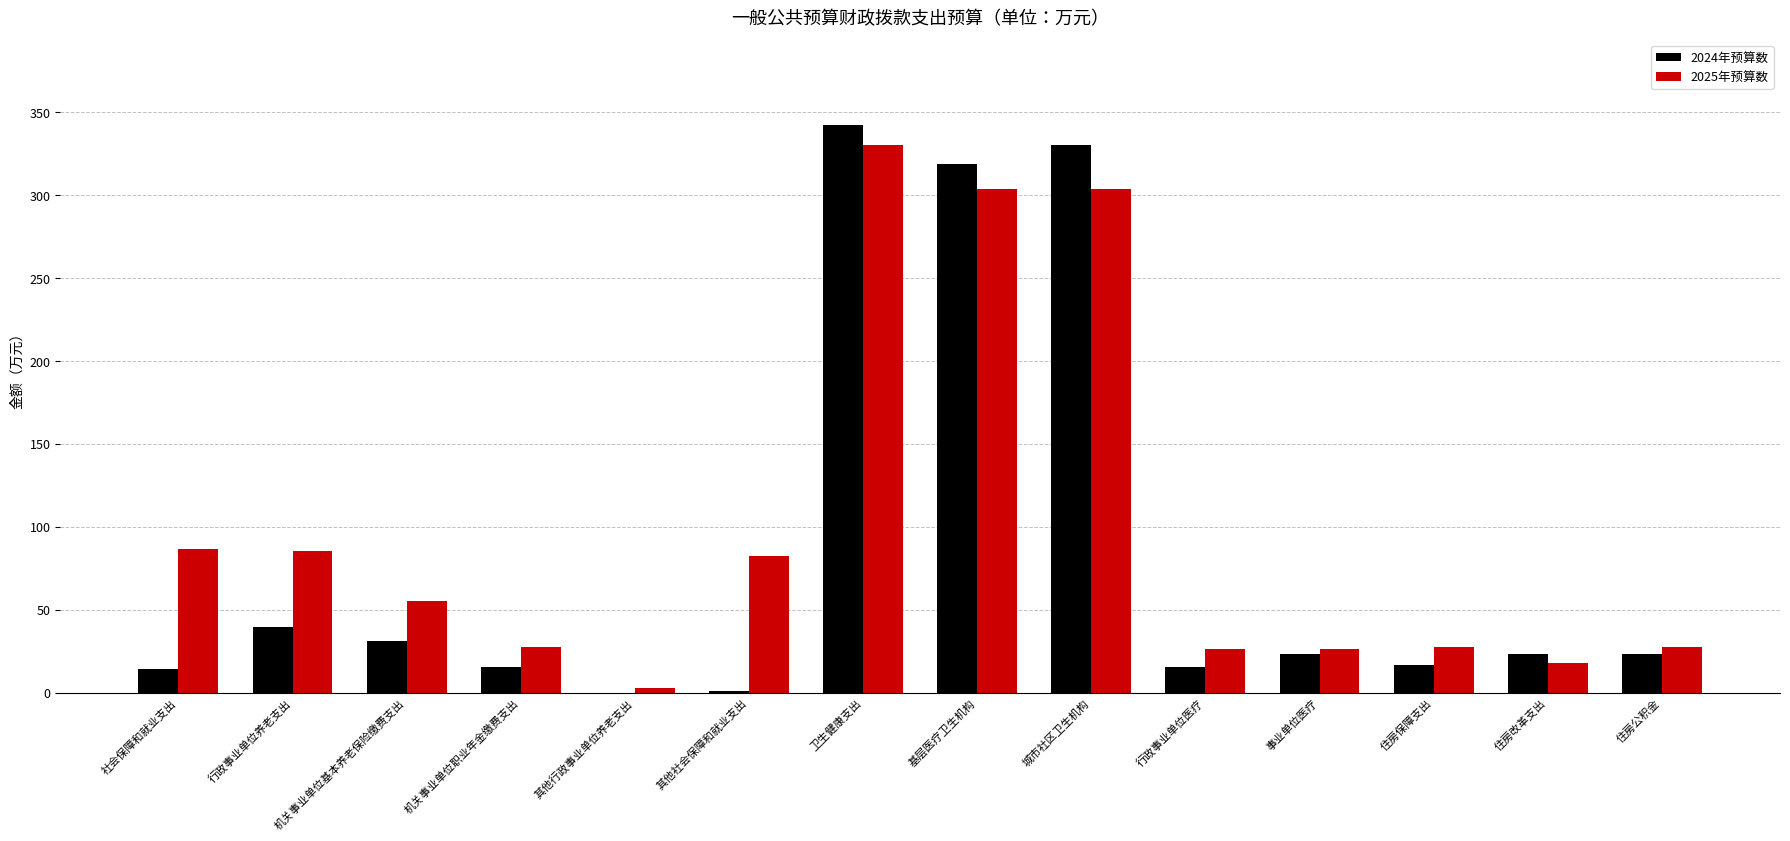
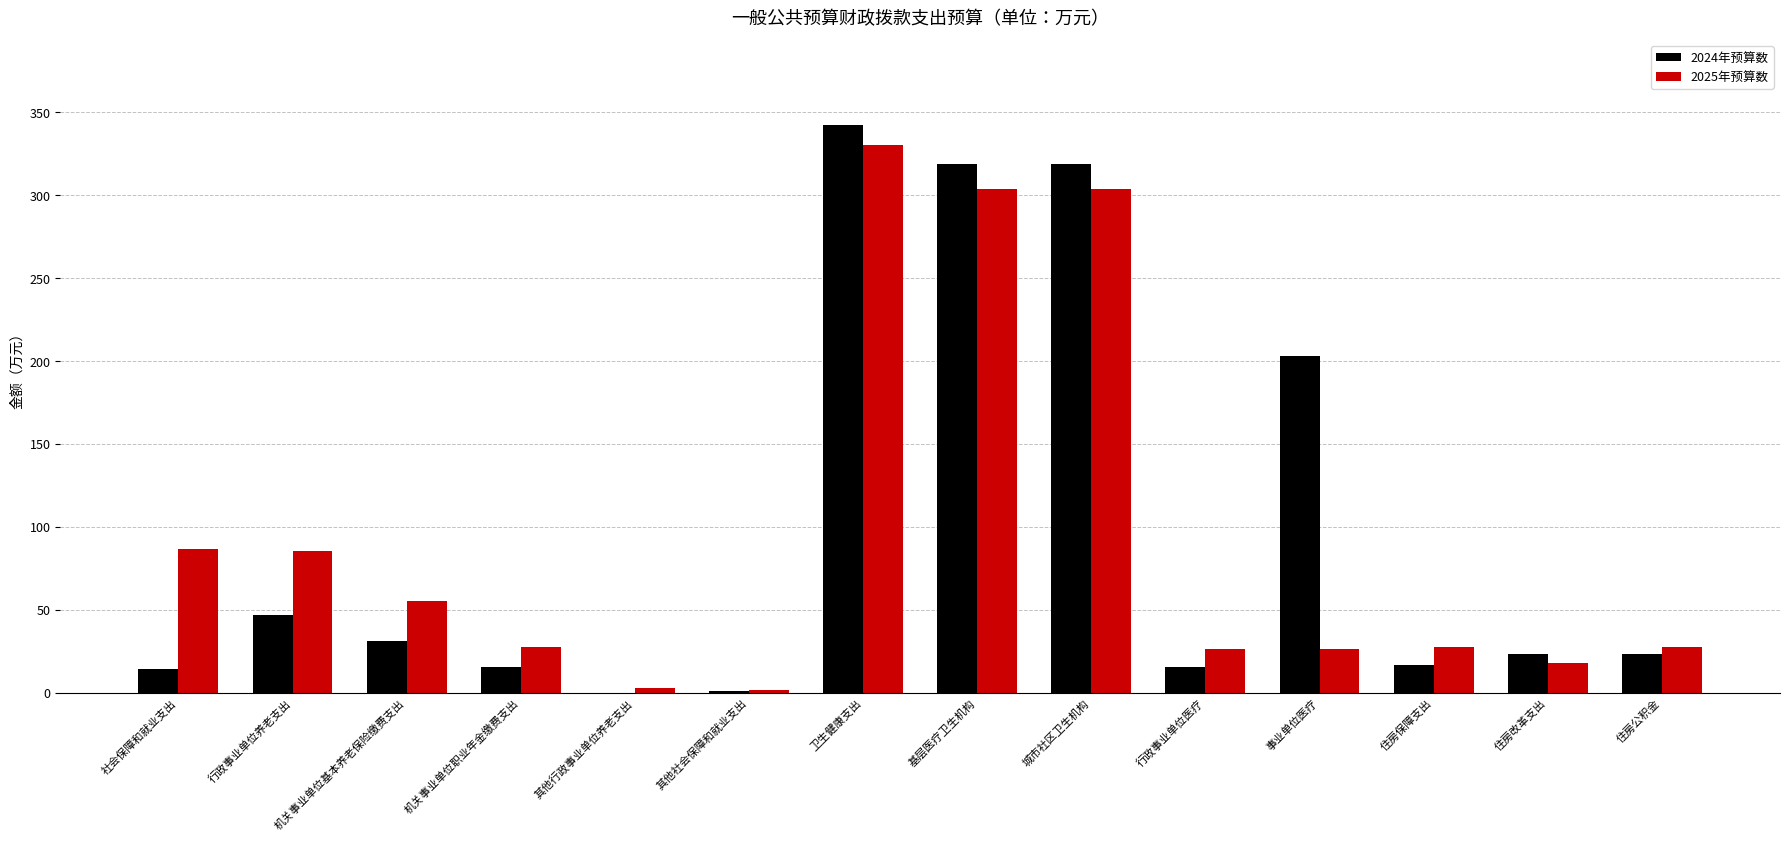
  {
    "2024年预算数": {
      "社会保障和就业支出": 14,
-     "行政事业单位养老支出": 39,
+     "行政事业单位养老支出": 47,
      "机关事业单位基本养老保险缴费支出": 31,
      "机关事业单位职业年金缴费支出": 16,
      "其他行政事业单位养老支出": 0,
      "卫生健康支出": 342,
      "基层医疗卫生机构": 319,
-     "城市社区卫生机构": 330,
+     "城市社区卫生机构": 319,
      "行政事业单位医疗": 16,
-     "事业单位医疗": 24,
+     "事业单位医疗": 203,
      "住房保障支出": 16,
      "住房改革支出": 23,
      "住房公积金": 23
    },
    "2025年预算数": {
      "社会保障和就业支出": 87,
      "行政事业单位养老支出": 86,
      "机关事业单位基本养老保险缴费支出": 55,
      "机关事业单位职业年金缴费支出": 28,
      "其他行政事业单位养老支出": 3,
-     "其他社会保障和就业支出": 82,
+     "其他社会保障和就业支出": 1,
      "卫生健康支出": 330,
      "基层医疗卫生机构": 304,
      "城市社区卫生机构": 304,
      "行政事业单位医疗": 26,
      "事业单位医疗": 26,
      "住房保障支出": 28,
      "住房改革支出": 18,
      "住房公积金": 28
    }
  }
